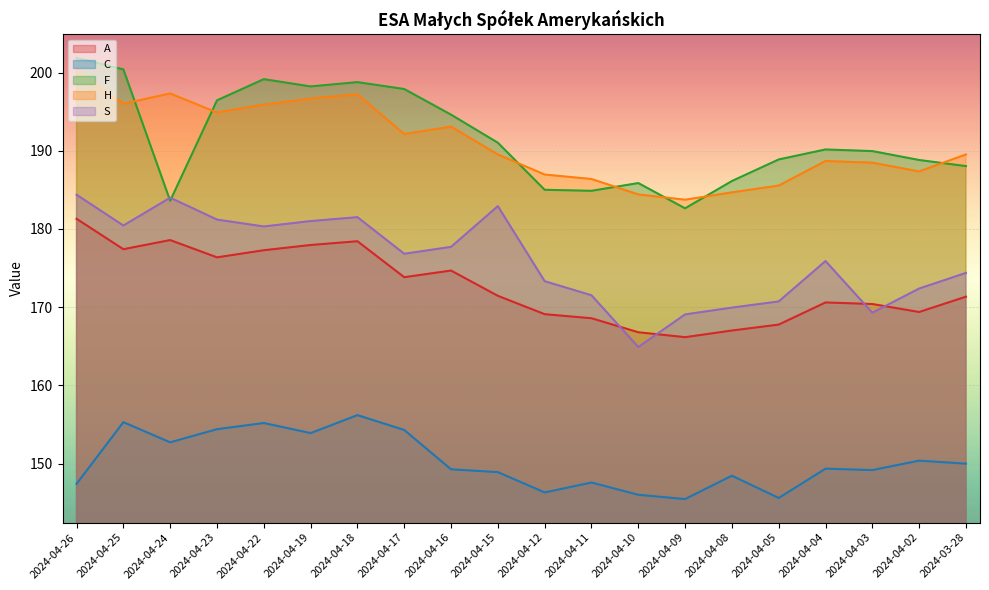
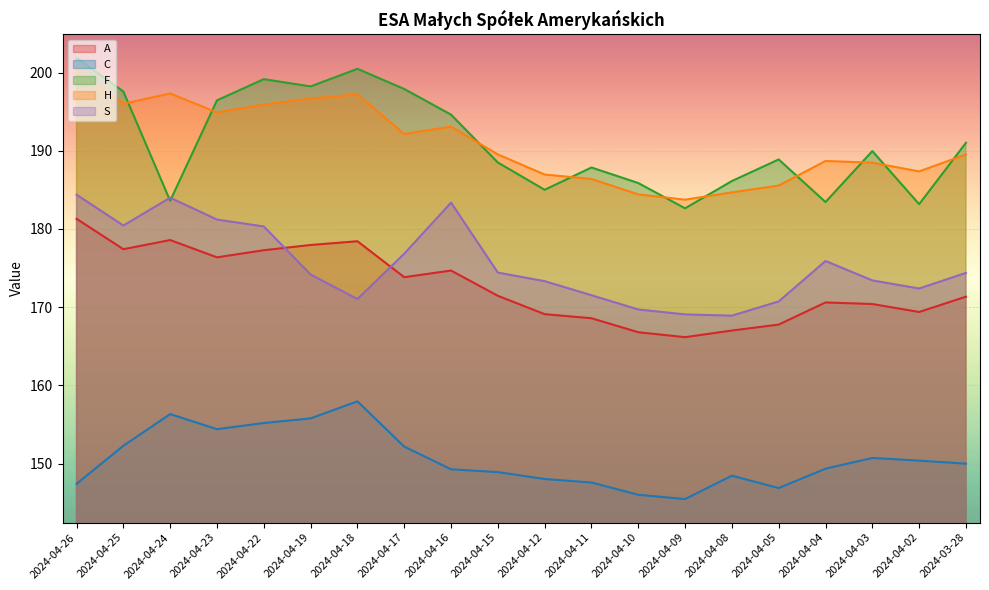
  {
    "C": {
      "2024-04-26": 147,
-     "2024-04-25": 155,
-     "2024-04-24": 153,
+     "2024-04-25": 152,
+     "2024-04-24": 156,
      "2024-04-23": 154,
      "2024-04-22": 155,
-     "2024-04-19": 154,
-     "2024-04-18": 156,
-     "2024-04-17": 154,
+     "2024-04-19": 156,
+     "2024-04-18": 158,
+     "2024-04-17": 152,
      "2024-04-16": 149,
      "2024-04-15": 149,
-     "2024-04-12": 146,
+     "2024-04-12": 148,
      "2024-04-11": 148,
      "2024-04-10": 146,
      "2024-04-09": 145,
      "2024-04-08": 148,
-     "2024-04-05": 146,
+     "2024-04-05": 147,
      "2024-04-04": 149,
-     "2024-04-03": 149,
+     "2024-04-03": 151,
      "2024-04-02": 150,
      "2024-03-28": 150
    },
    "F": {
-     "2024-04-25": 200,
+     "2024-04-25": 198,
      "2024-04-24": 184,
      "2024-04-23": 196,
      "2024-04-22": 199,
      "2024-04-19": 198,
-     "2024-04-18": 199,
+     "2024-04-18": 200,
      "2024-04-17": 198,
      "2024-04-16": 195,
-     "2024-04-15": 191,
+     "2024-04-15": 189,
      "2024-04-12": 185,
-     "2024-04-11": 185,
+     "2024-04-11": 188,
      "2024-04-10": 186,
      "2024-04-09": 183,
      "2024-04-08": 186,
      "2024-04-05": 189,
-     "2024-04-04": 190,
+     "2024-04-04": 183,
      "2024-04-03": 190,
-     "2024-04-02": 189,
-     "2024-03-28": 188
+     "2024-04-02": 183,
+     "2024-03-28": 191
    },
    "S": {
      "2024-04-26": 184,
      "2024-04-25": 180,
      "2024-04-24": 184,
      "2024-04-23": 181,
      "2024-04-22": 180,
-     "2024-04-19": 181,
-     "2024-04-18": 182,
+     "2024-04-19": 174,
+     "2024-04-18": 171,
      "2024-04-17": 177,
-     "2024-04-16": 178,
-     "2024-04-15": 183,
+     "2024-04-16": 183,
+     "2024-04-15": 174,
      "2024-04-12": 173,
      "2024-04-11": 172,
-     "2024-04-10": 165,
+     "2024-04-10": 170,
      "2024-04-09": 169,
-     "2024-04-08": 170,
+     "2024-04-08": 169,
      "2024-04-05": 171,
      "2024-04-04": 176,
-     "2024-04-03": 169,
+     "2024-04-03": 173,
      "2024-04-02": 172,
      "2024-03-28": 174
    }
  }
